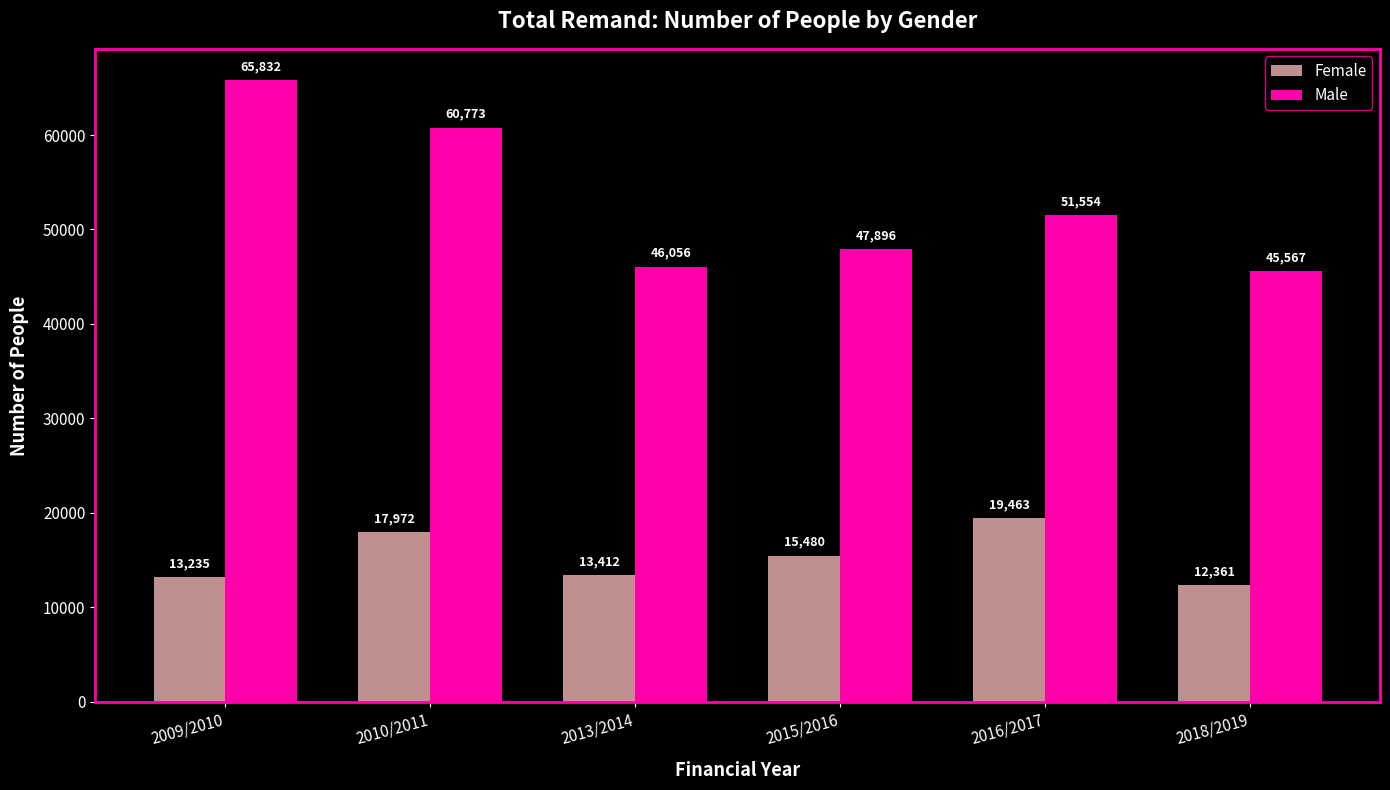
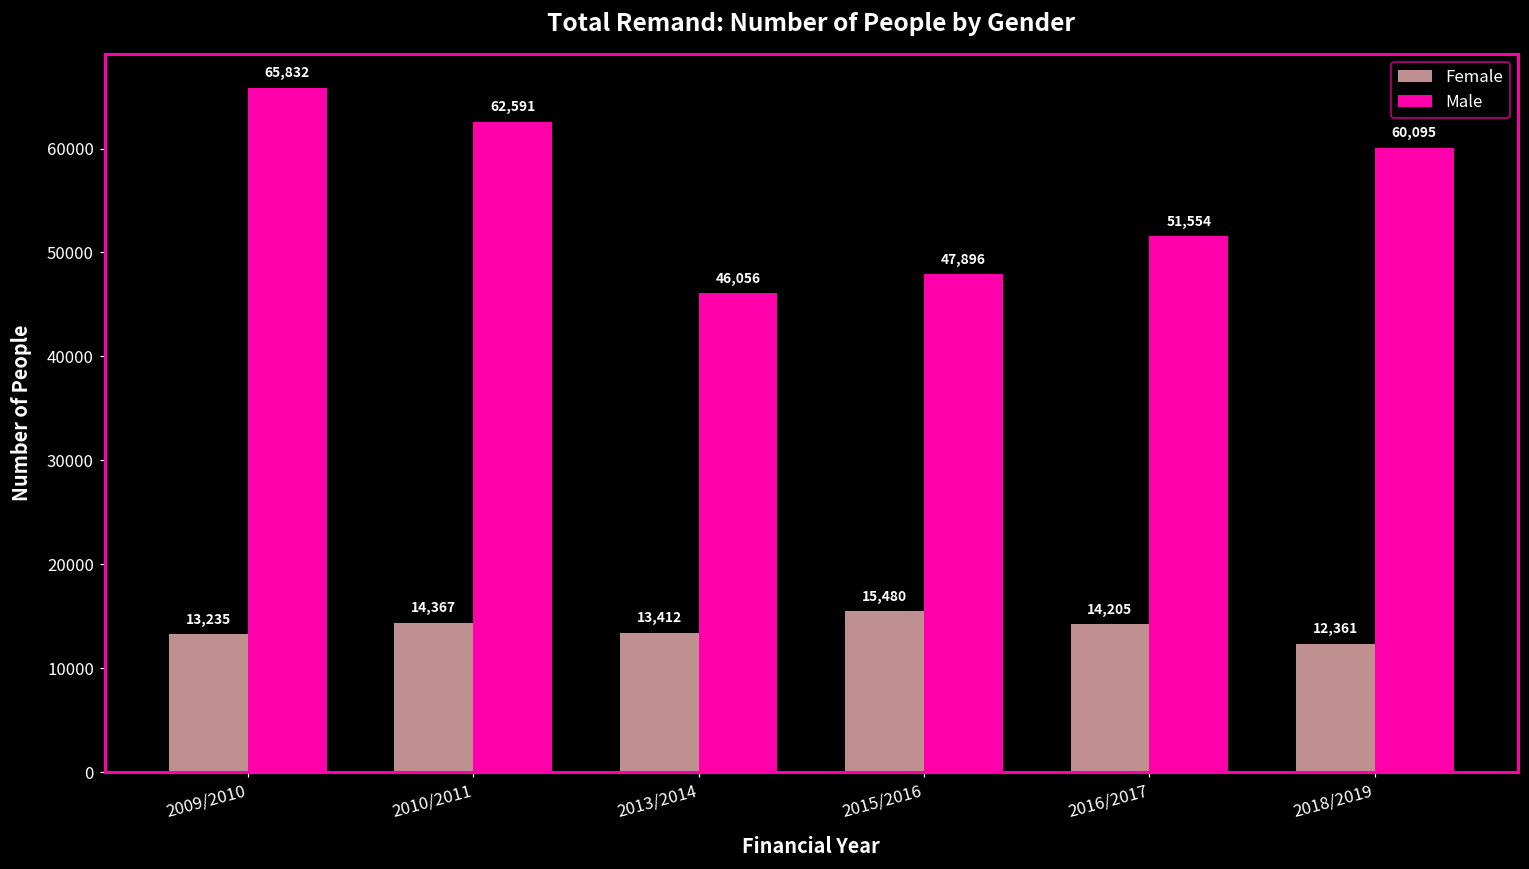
  {
    "Female": {
      "2009/2010": "13,235",
-     "2010/2011": "17,972",
+     "2010/2011": "14,367",
      "2013/2014": "13,412",
      "2015/2016": "15,480",
-     "2016/2017": "19,463",
+     "2016/2017": "14,205",
      "2018/2019": "12,361"
    },
    "Male": {
      "2009/2010": "65,832",
-     "2010/2011": "60,773",
+     "2010/2011": "62,591",
      "2013/2014": "46,056",
      "2015/2016": "47,896",
      "2016/2017": "51,554",
-     "2018/2019": "45,567"
+     "2018/2019": "60,095"
    }
  }
